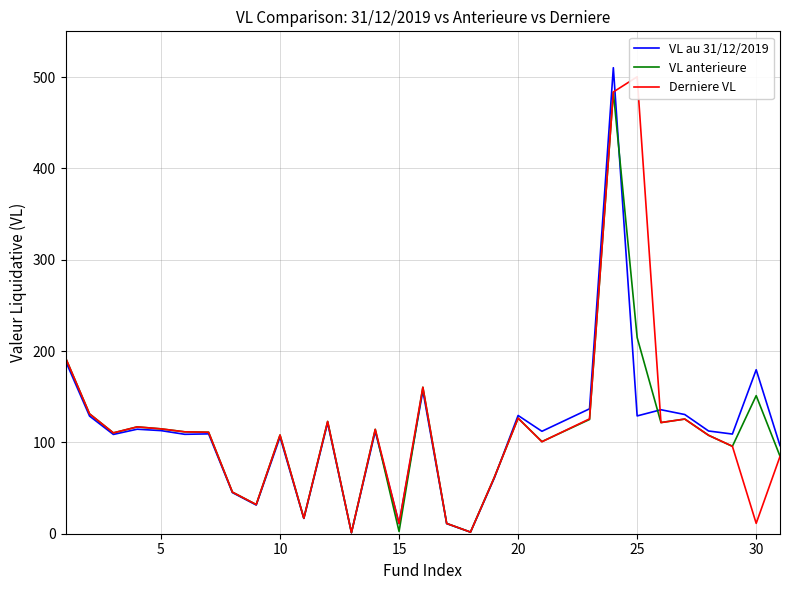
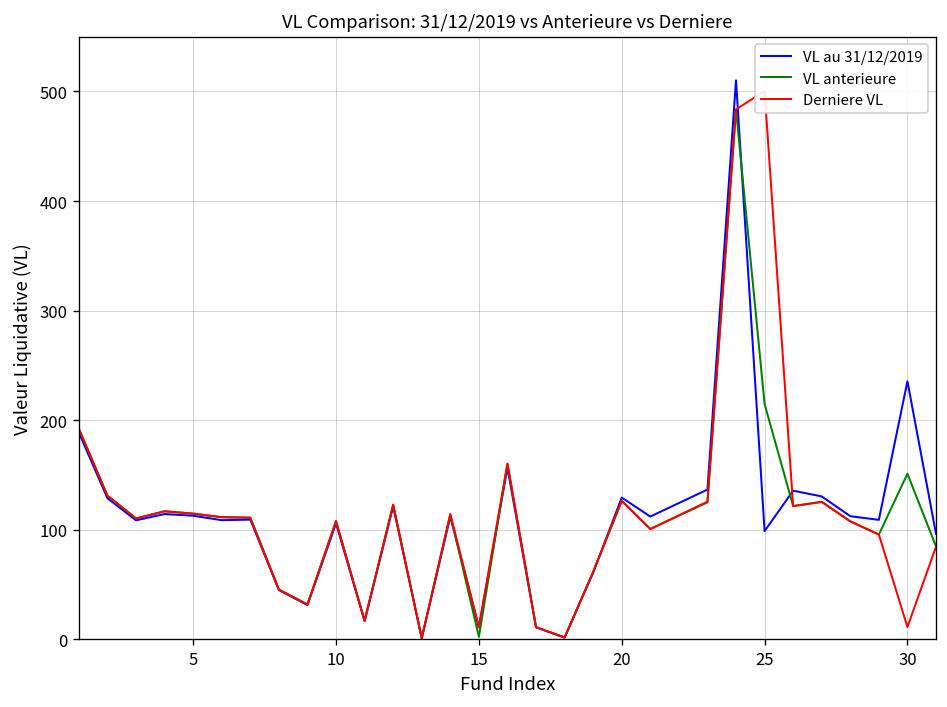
  {
    "VL au 31/12/2019": {
      "20": 130,
-     "25": 130,
-     "30": 180
+     "25": 100,
+     "30": 240
    },
    "VL anterieure": {
      "15": 0,
      "25": 210,
      "30": 150
    },
    "Derniere VL": {
      "30": 10
    }
  }
